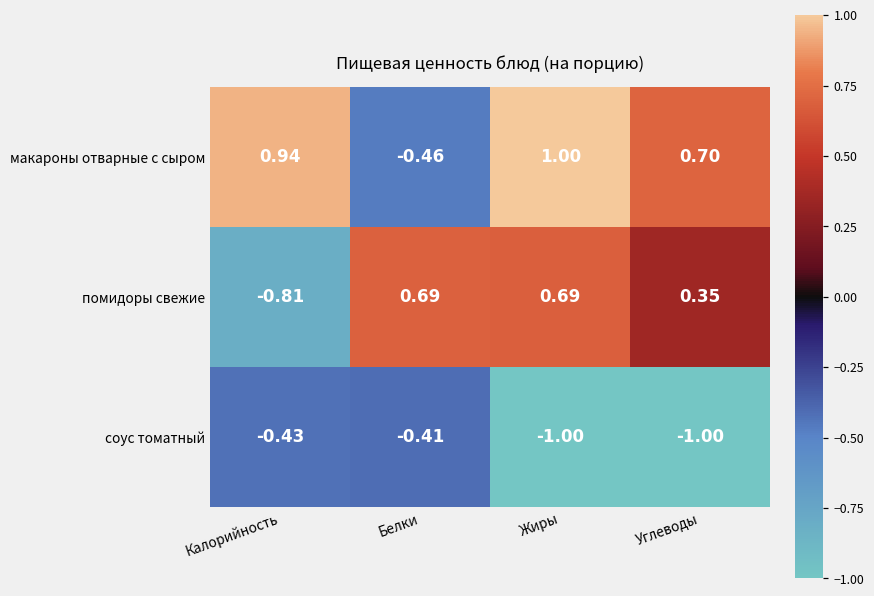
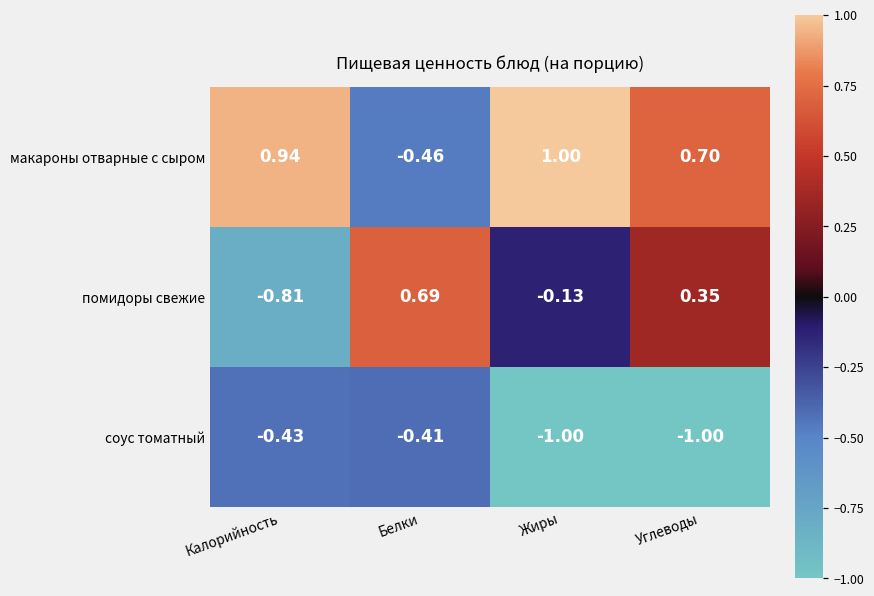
  {
    "макароны отварные с сыром": {
      "Калорийность": 0.94,
      "Белки": -0.46,
      "Жиры": 1.00,
      "Углеводы": 0.70
    },
    "помидоры свежие": {
      "Калорийность": -0.81,
      "Белки": 0.69,
-     "Жиры": 0.69,
+     "Жиры": -0.13,
      "Углеводы": 0.35
    },
    "соус томатный": {
      "Калорийность": -0.43,
      "Белки": -0.41,
      "Жиры": -1.00,
      "Углеводы": -1.00
    }
  }
